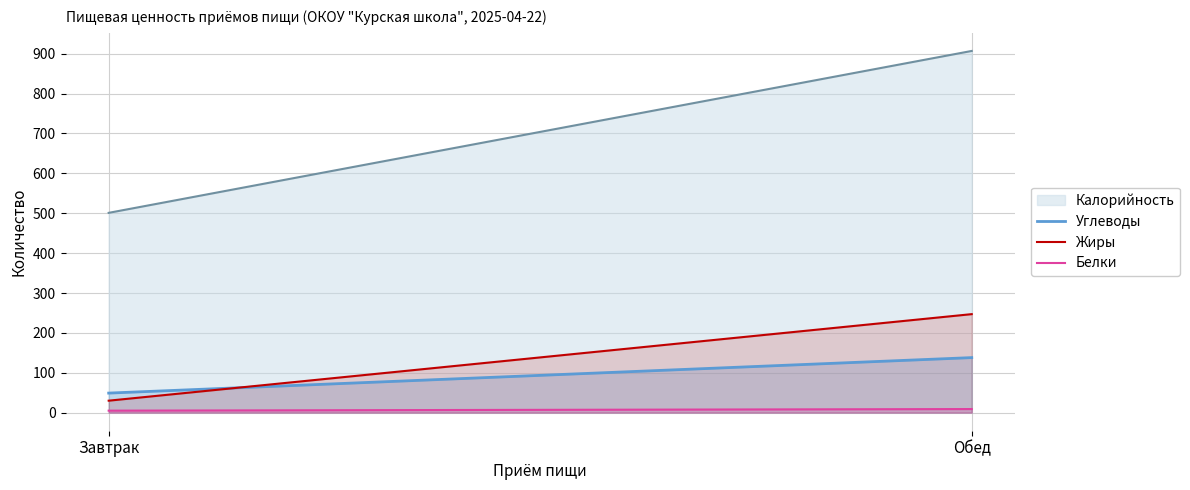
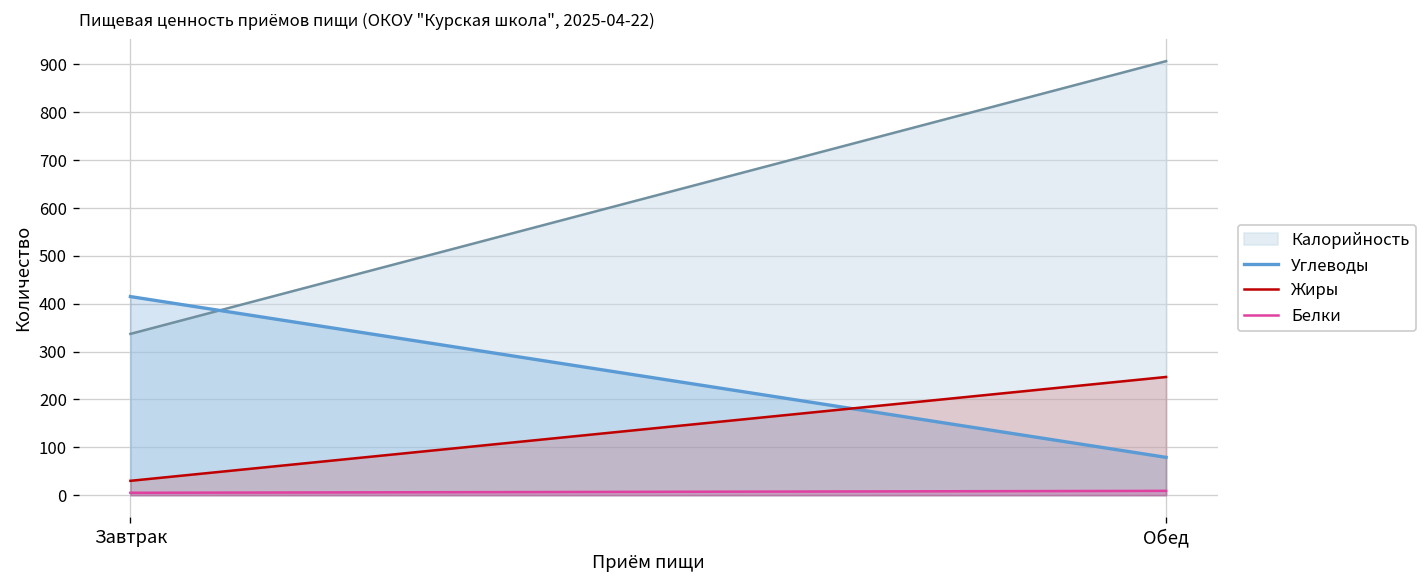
  {
    "Калорийность": {
-     "Завтрак": 500,
+     "Завтрак": 340,
      "Обед": 910
    },
    "Углеводы": {
-     "Завтрак": 50,
-     "Обед": 140
+     "Завтрак": 420,
+     "Обед": 80
    },
    "Жиры": {
      "Завтрак": 30,
      "Обед": 250
    },
    "Белки": {
      "Завтрак": 10,
      "Обед": 10
    }
  }
